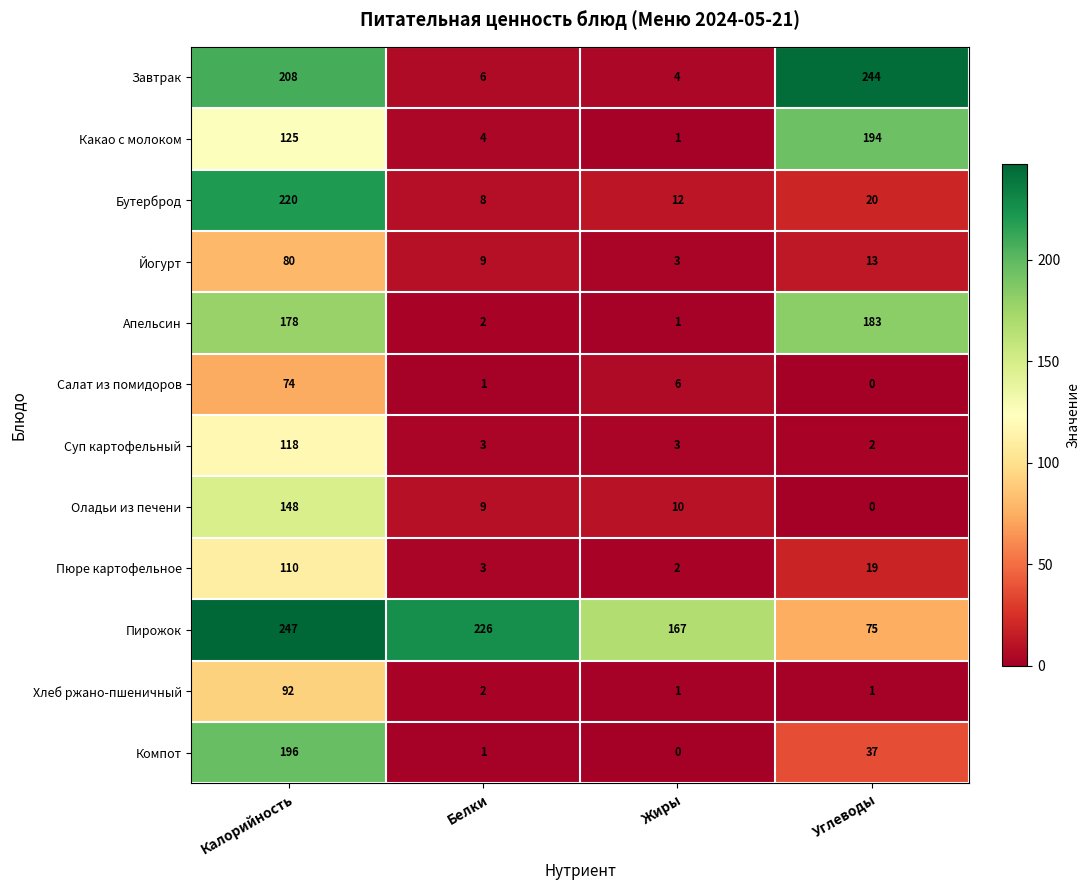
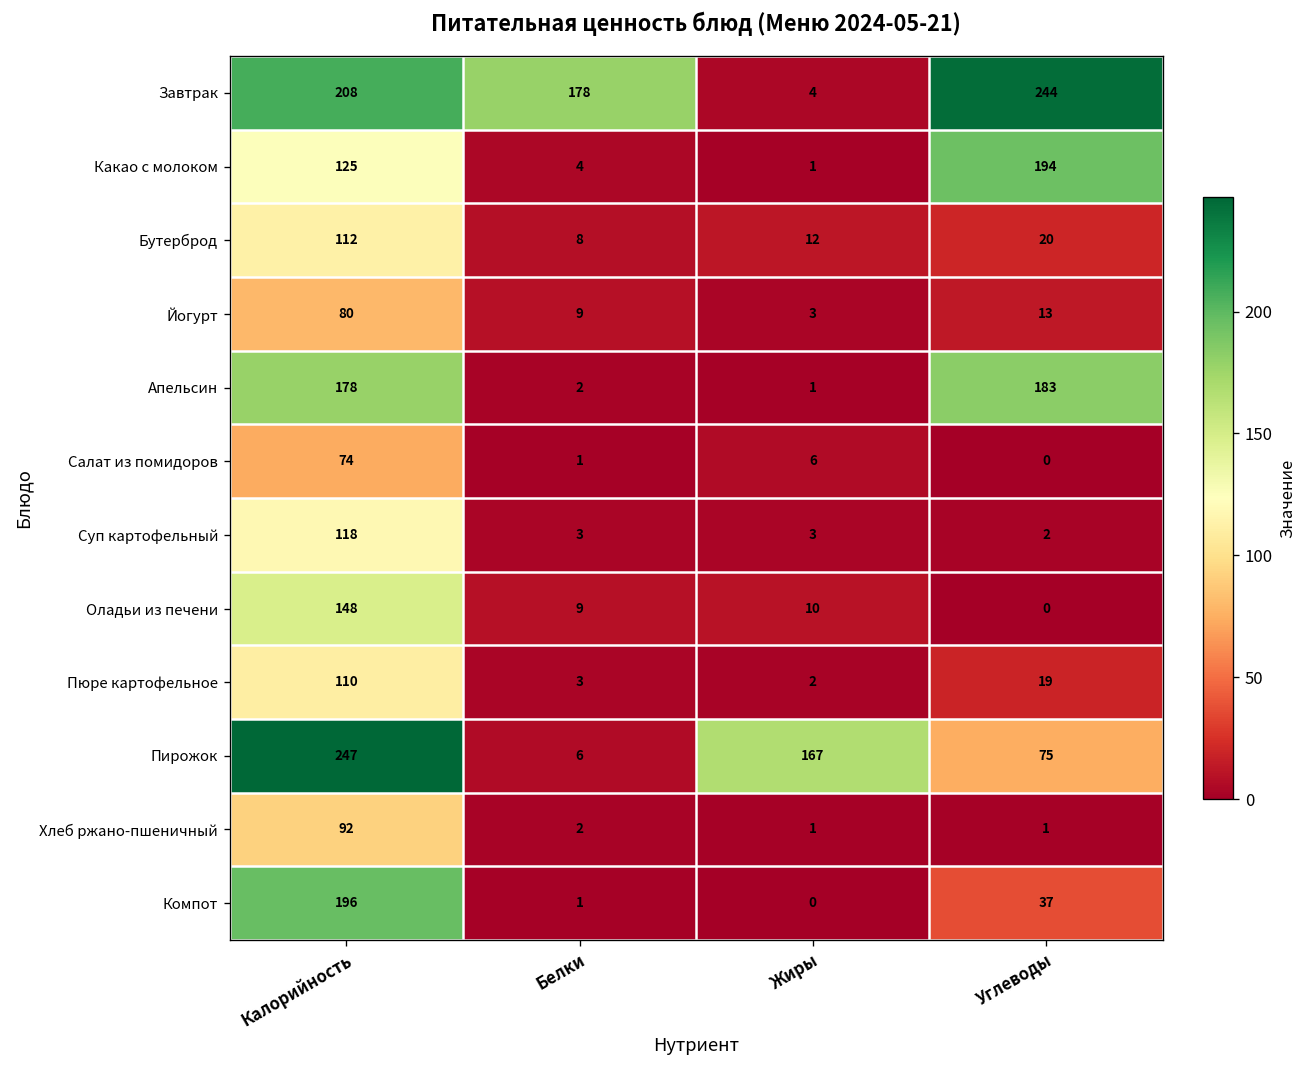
  {
    "Завтрак": {
      "Калорийность": 208,
-     "Белки": 6,
+     "Белки": 178,
      "Жиры": 4,
      "Углеводы": 244
    },
    "Какао с молоком": {
      "Калорийность": 125,
      "Белки": 4,
      "Жиры": 1,
      "Углеводы": 194
    },
    "Бутерброд": {
-     "Калорийность": 220,
+     "Калорийность": 112,
      "Белки": 8,
      "Жиры": 12,
      "Углеводы": 20
    },
    "Йогурт": {
      "Калорийность": 80,
      "Белки": 9,
      "Жиры": 3,
      "Углеводы": 13
    },
    "Апельсин": {
      "Калорийность": 178,
      "Белки": 2,
      "Жиры": 1,
      "Углеводы": 183
    },
    "Салат из помидоров": {
      "Калорийность": 74,
      "Белки": 1,
      "Жиры": 6,
      "Углеводы": 0
    },
    "Суп картофельный": {
      "Калорийность": 118,
      "Белки": 3,
      "Жиры": 3,
      "Углеводы": 2
    },
    "Оладьи из печени": {
      "Калорийность": 148,
      "Белки": 9,
      "Жиры": 10,
      "Углеводы": 0
    },
    "Пюре картофельное": {
      "Калорийность": 110,
      "Белки": 3,
      "Жиры": 2,
      "Углеводы": 19
    },
    "Пирожок": {
      "Калорийность": 247,
-     "Белки": 226,
+     "Белки": 6,
      "Жиры": 167,
      "Углеводы": 75
    },
    "Хлеб ржано-пшеничный": {
      "Калорийность": 92,
      "Белки": 2,
      "Жиры": 1,
      "Углеводы": 1
    },
    "Компот": {
      "Калорийность": 196,
      "Белки": 1,
      "Жиры": 0,
      "Углеводы": 37
    }
  }
